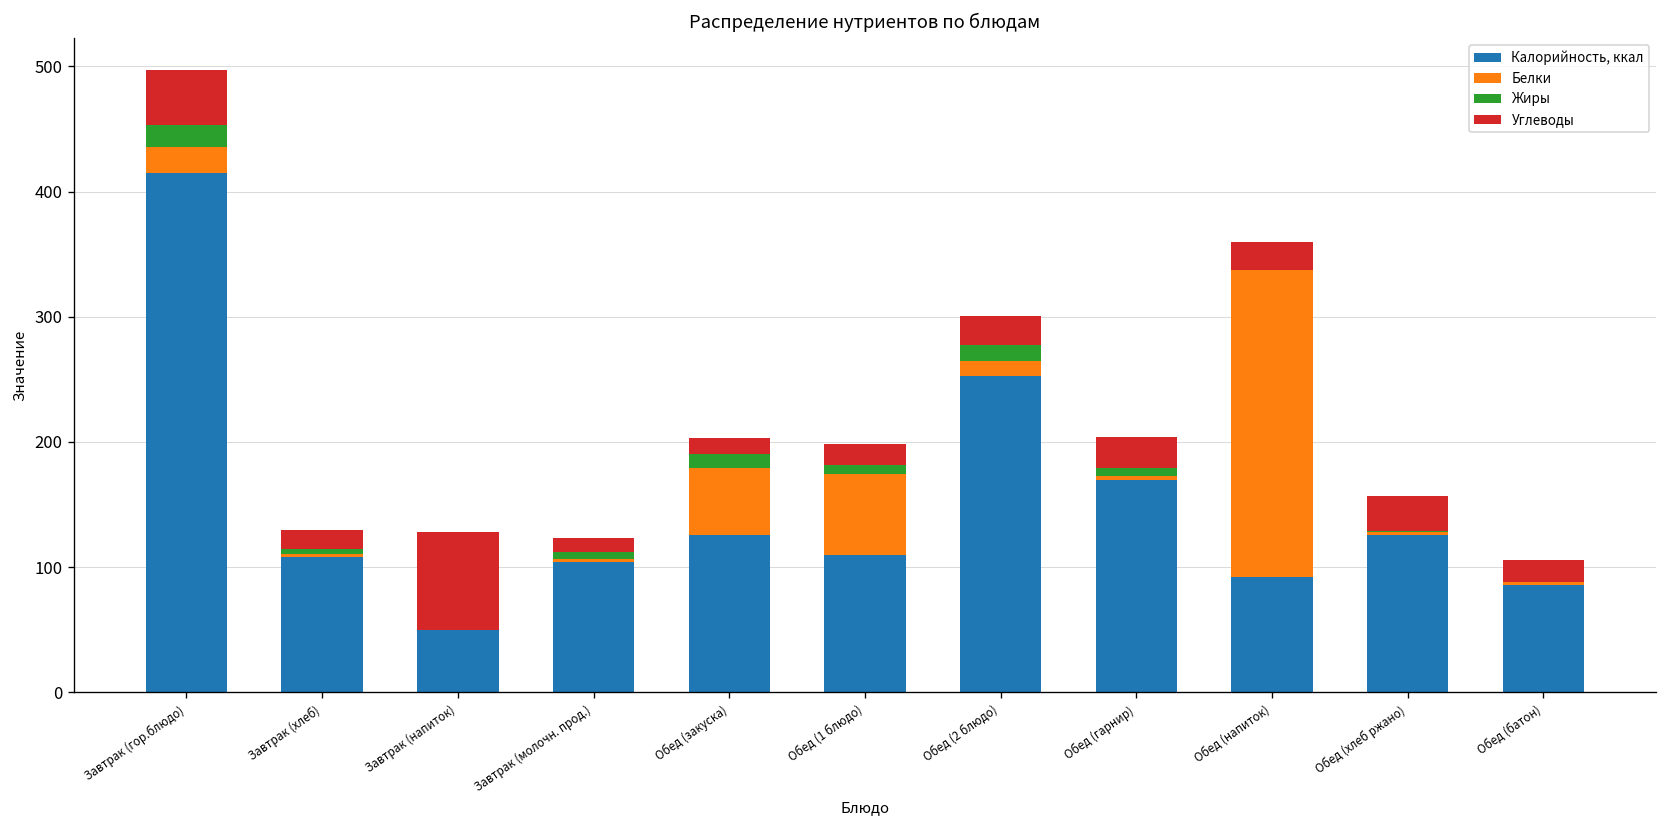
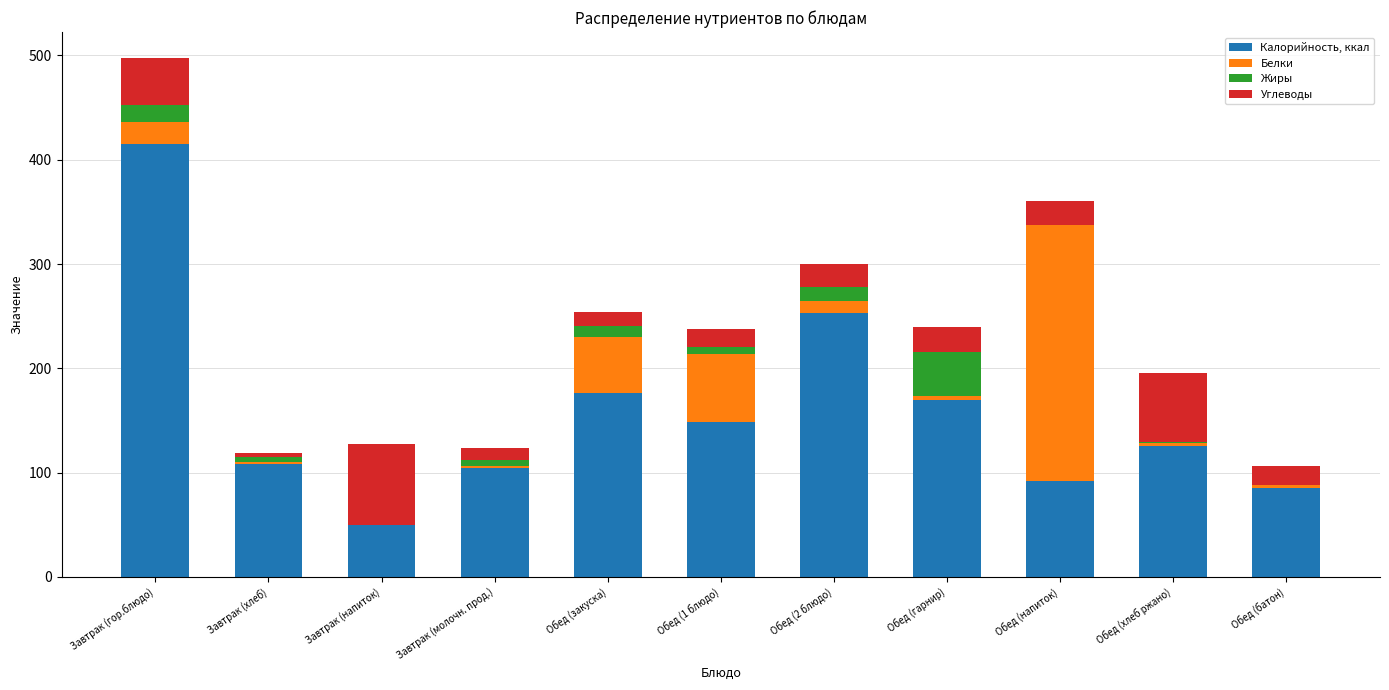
  {
    "Калорийность, ккал": {
      "Завтрак (гор.блюдо)": 415,
      "Завтрак (хлеб)": 108,
      "Завтрак (напиток)": 49,
      "Завтрак (молочн. прод.)": 104,
-     "Обед (закуска)": 126,
-     "Обед (1 блюдо)": 110,
+     "Обед (закуска)": 177,
+     "Обед (1 блюдо)": 149,
      "Обед (2 блюдо)": 253,
      "Обед (гарнир)": 170,
      "Обед (напиток)": 92,
      "Обед (хлеб ржано)": 126,
      "Обед (батон)": 86
    },
    "Белки": {
      "Завтрак (гор.блюдо)": 21,
      "Завтрак (хлеб)": 2,
      "Завтрак (молочн. прод.)": 3,
      "Обед (закуска)": 54,
      "Обед (1 блюдо)": 65,
      "Обед (2 блюдо)": 12,
      "Обед (гарнир)": 4,
      "Обед (напиток)": 245
    },
    "Жиры": {
      "Завтрак (гор.блюдо)": 17,
      "Завтрак (хлеб)": 4,
      "Завтрак (напиток)": 0,
      "Завтрак (молочн. прод.)": 5,
      "Обед (закуска)": 11,
      "Обед (1 блюдо)": 7,
      "Обед (2 блюдо)": 13,
-     "Обед (гарнир)": 6
+     "Обед (гарнир)": 42
    },
    "Углеводы": {
      "Завтрак (гор.блюдо)": 45,
-     "Завтрак (хлеб)": 15,
+     "Завтрак (хлеб)": 4,
      "Завтрак (напиток)": 78,
      "Завтрак (молочн. прод.)": 12,
      "Обед (закуска)": 13,
      "Обед (1 блюдо)": 17,
      "Обед (2 блюдо)": 23,
      "Обед (гарнир)": 24,
      "Обед (напиток)": 22,
-     "Обед (хлеб ржано)": 28,
+     "Обед (хлеб ржано)": 67,
      "Обед (батон)": 17
    }
  }
